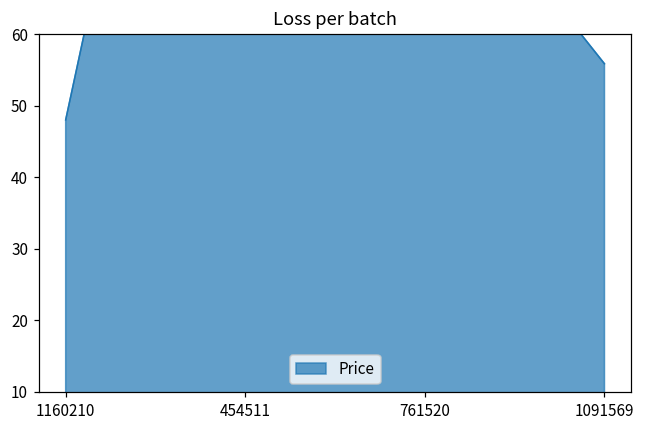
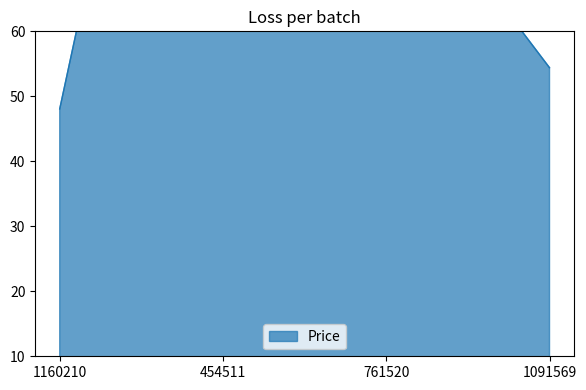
  {
    "1160210": 48,
-   "1091569": 56
+   "1091569": 54
  }
